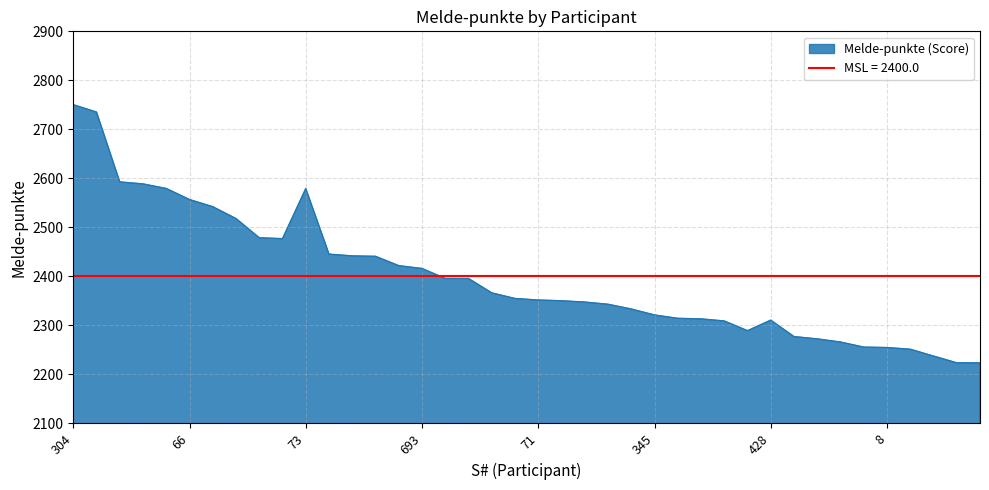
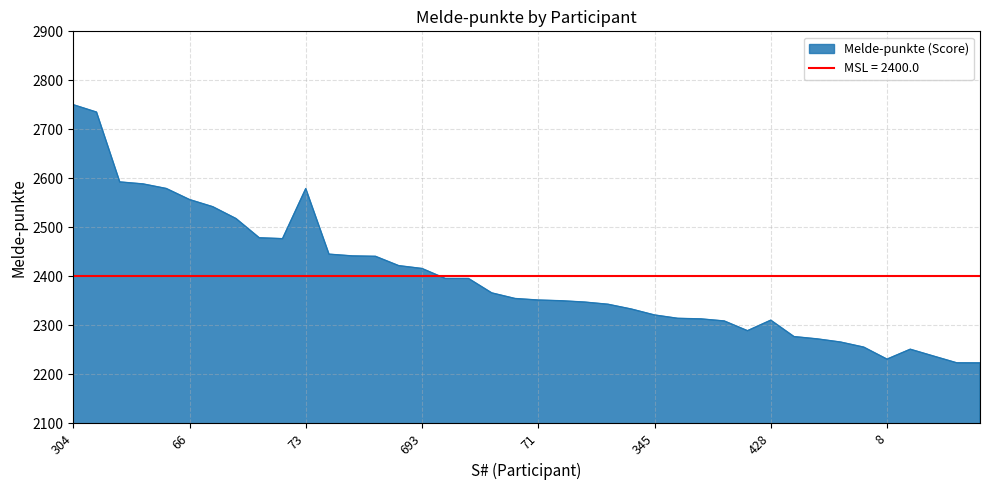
  {
    "304": 2750,
    "66": 2560,
    "73": 2580,
    "693": 2420,
    "71": 2350,
    "345": 2320,
    "428": 2310,
-   "8": 2250
+   "8": 2230
  }
